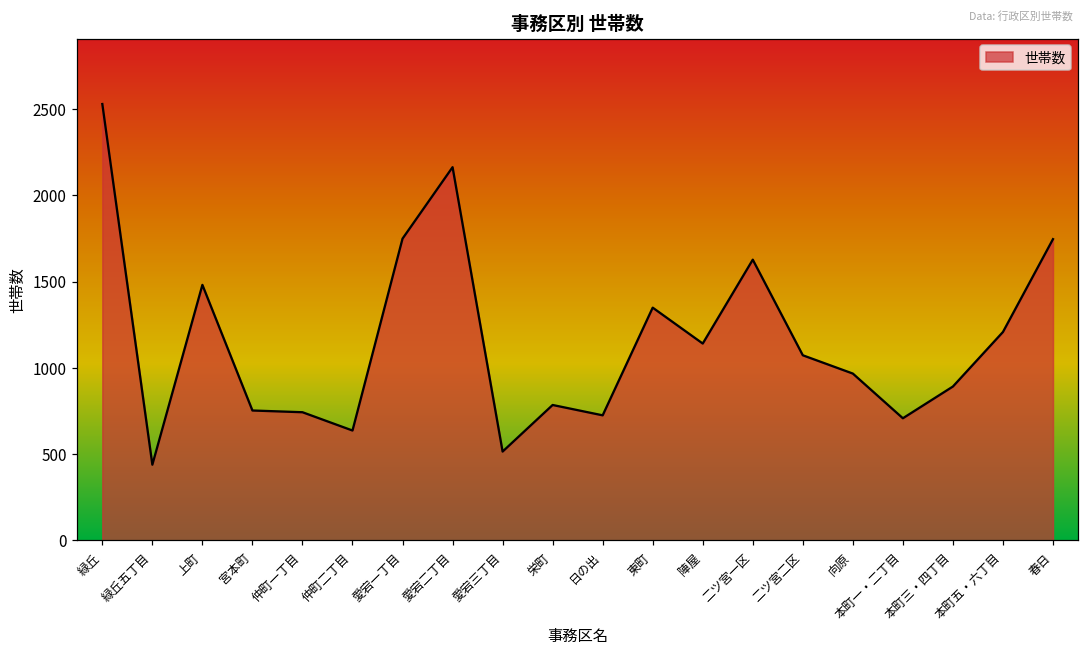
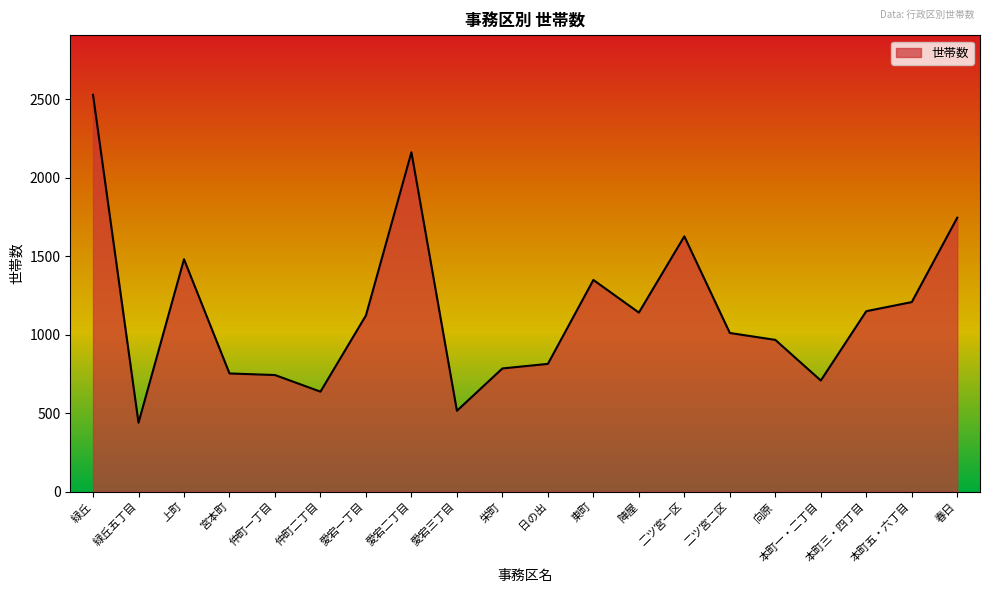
  {
    "緑丘": 2530,
    "緑丘五丁目": 440,
    "上町": 1480,
    "宮本町": 750,
    "仲町一丁目": 740,
    "仲町二丁目": 640,
-   "愛宕一丁目": 1750,
+   "愛宕一丁目": 1120,
    "愛宕二丁目": 2160,
    "愛宕三丁目": 520,
    "栄町": 790,
-   "日の出": 730,
+   "日の出": 810,
    "東町": 1350,
    "陣屋": 1140,
    "二ツ宮一区": 1630,
-   "二ツ宮二区": 1070,
+   "二ツ宮二区": 1010,
    "向原": 970,
    "本町一・二丁目": 710,
-   "本町三・四丁目": 890,
+   "本町三・四丁目": 1150,
    "本町五・六丁目": 1210,
    "春日": 1750
  }
